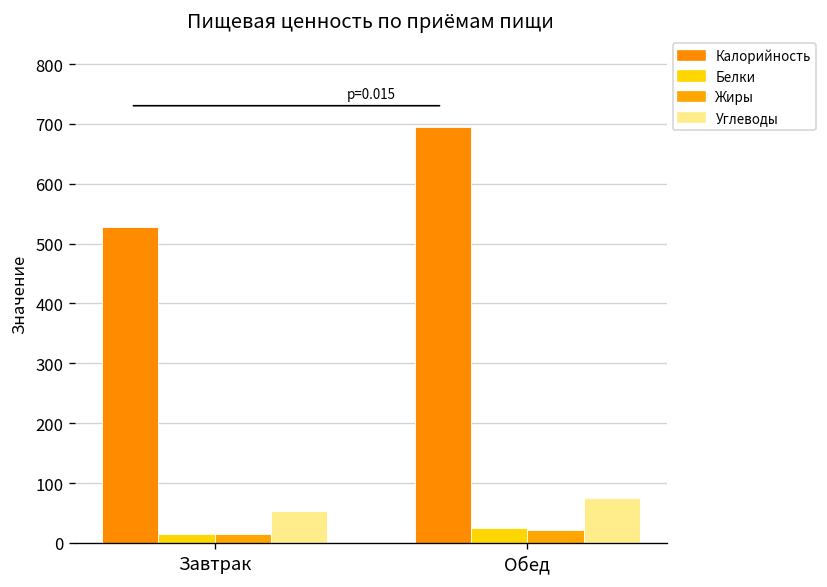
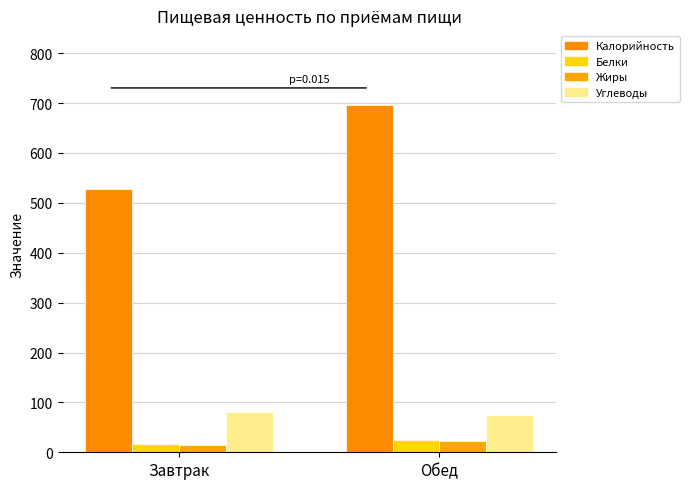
  {
    "Углеводы": {
-     "Завтрак": 50,
+     "Завтрак": 80,
      "Обед": 70
    }
  }
